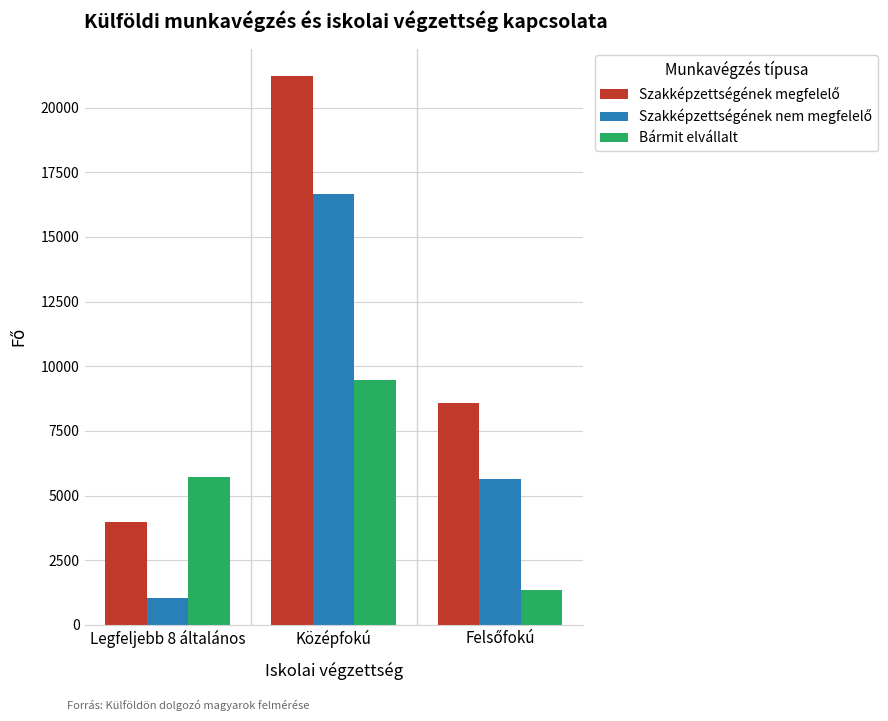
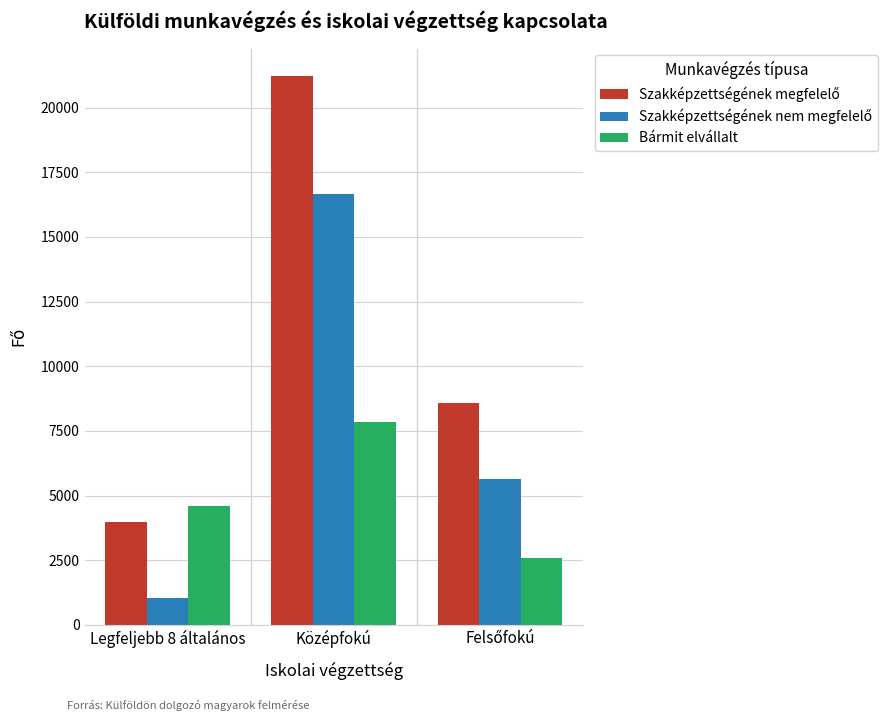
  {
    "Szakképzettségének megfelelő": {
      "Legfeljebb 8 általános": 4000,
      "Középfokú": 21200,
      "Felsőfokú": 8600
    },
    "Szakképzettségének nem megfelelő": {
      "Legfeljebb 8 általános": 1000,
      "Középfokú": 16700,
      "Felsőfokú": 5700
    },
    "Bármit elvállalt": {
-     "Legfeljebb 8 általános": 5700,
-     "Középfokú": 9500,
-     "Felsőfokú": 1300
+     "Legfeljebb 8 általános": 4600,
+     "Középfokú": 7800,
+     "Felsőfokú": 2600
    }
  }
